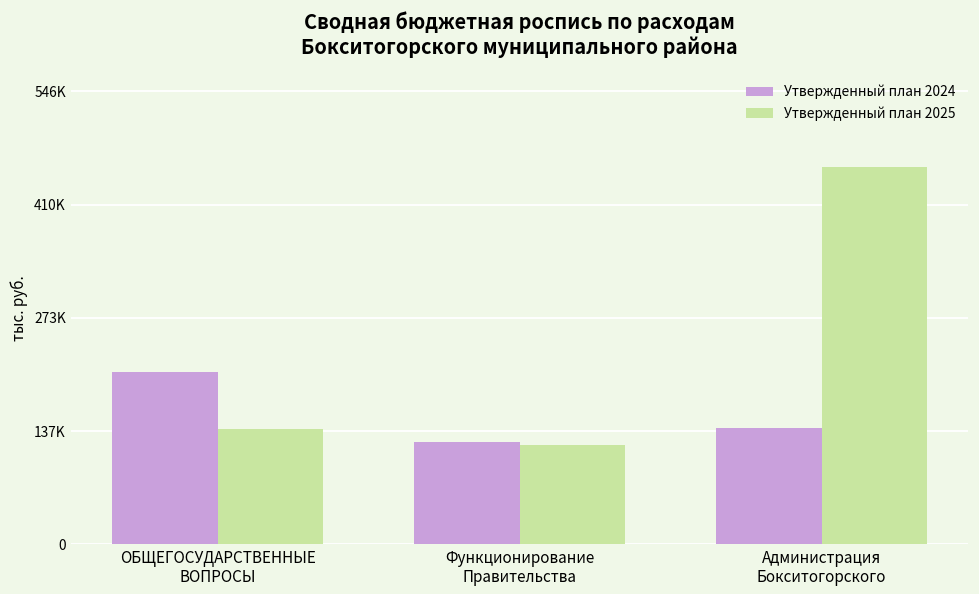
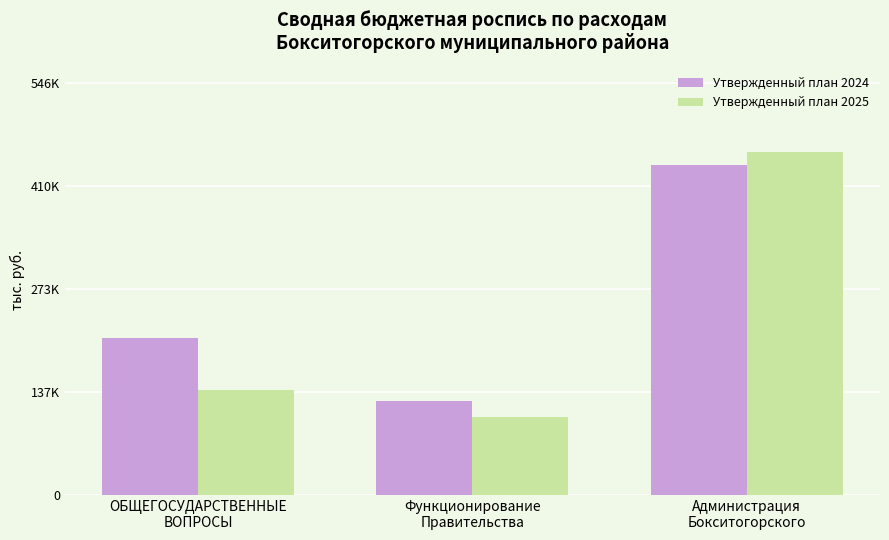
  {
    "Утвержденный план 2024": {
      "ОБЩЕГОСУДАРСТВЕННЫЕ ВОПРОСЫ": 210000,
      "Функционирование Правительства": 120000,
-     "Администрация Бокситогорского": 140000
+     "Администрация Бокситогорского": 440000
    },
    "Утвержденный план 2025": {
      "ОБЩЕГОСУДАРСТВЕННЫЕ ВОПРОСЫ": 140000,
-     "Функционирование Правительства": 120000,
+     "Функционирование Правительства": 100000,
      "Администрация Бокситогорского": 460000
    }
  }
